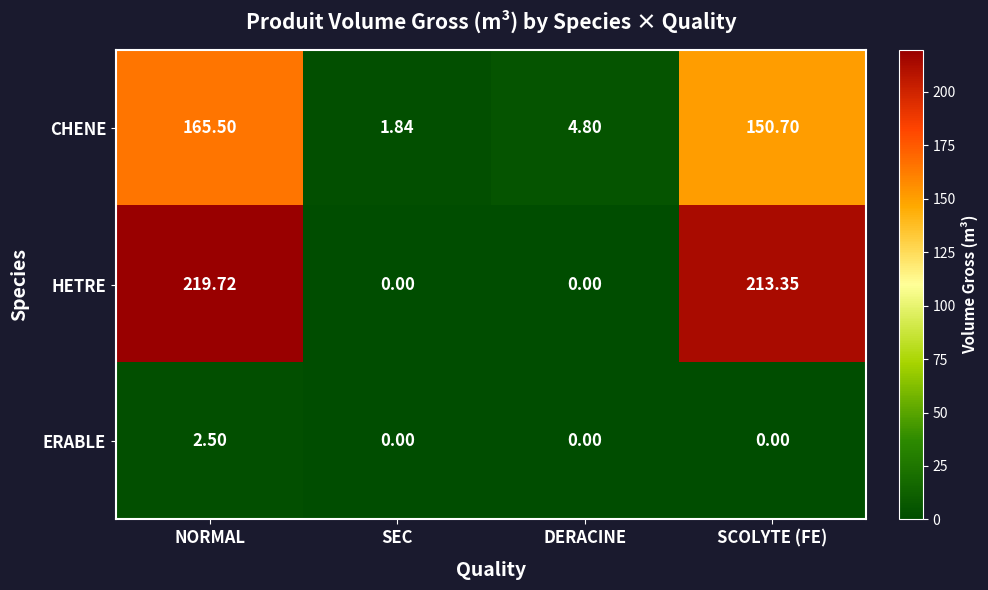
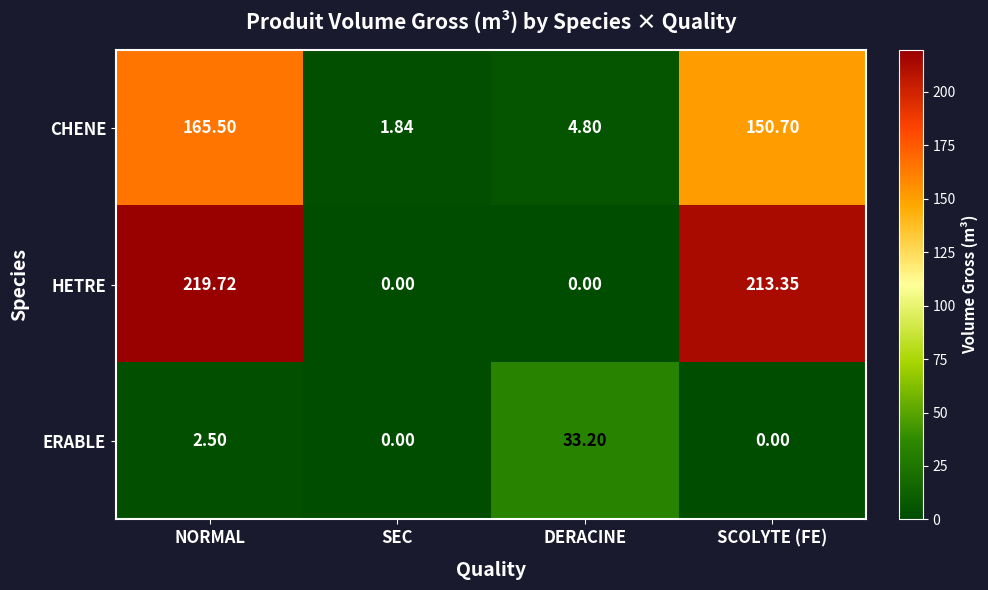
  {
    "CHENE": {
      "NORMAL": 165.50,
      "SEC": 1.84,
      "DERACINE": 4.80,
      "SCOLYTE (FE)": 150.70
    },
    "HETRE": {
      "NORMAL": 219.72,
      "SEC": 0.00,
      "DERACINE": 0.00,
      "SCOLYTE (FE)": 213.35
    },
    "ERABLE": {
      "NORMAL": 2.50,
      "SEC": 0.00,
-     "DERACINE": 0.00,
+     "DERACINE": 33.20,
      "SCOLYTE (FE)": 0.00
    }
  }
